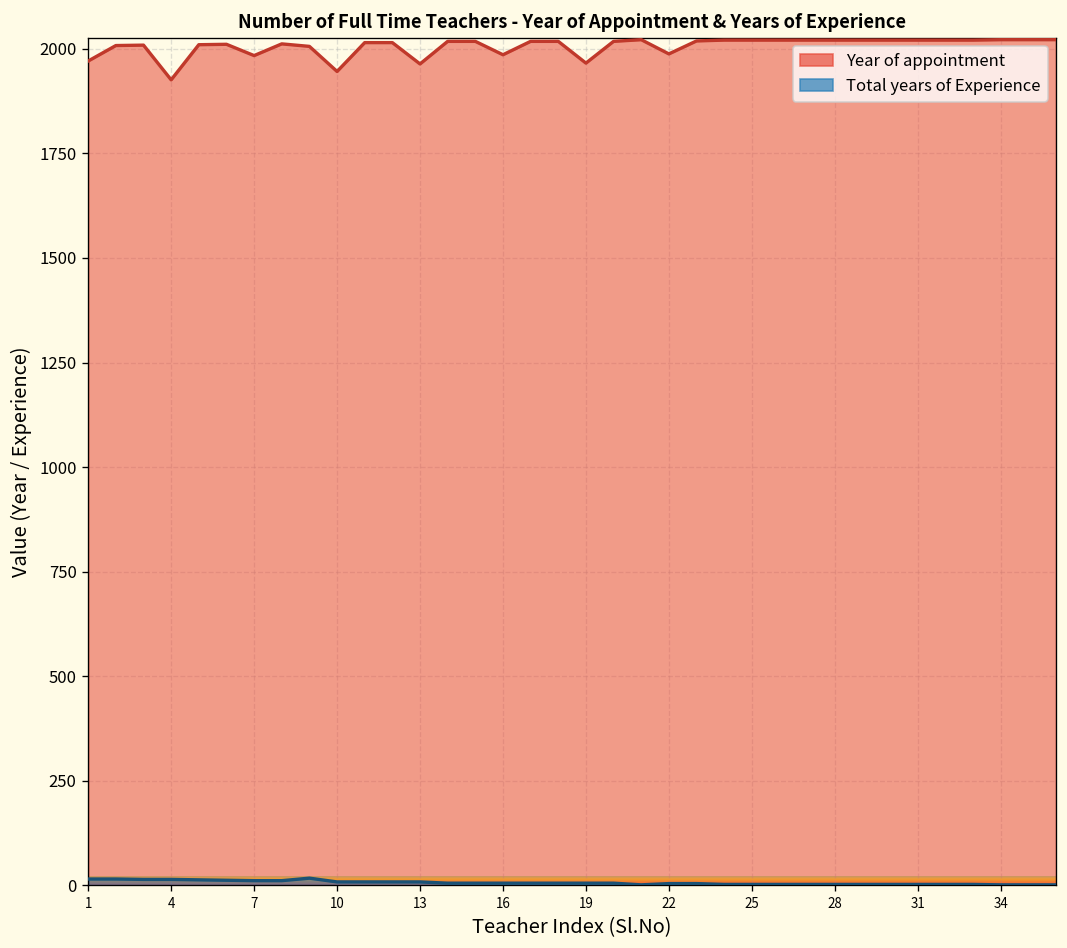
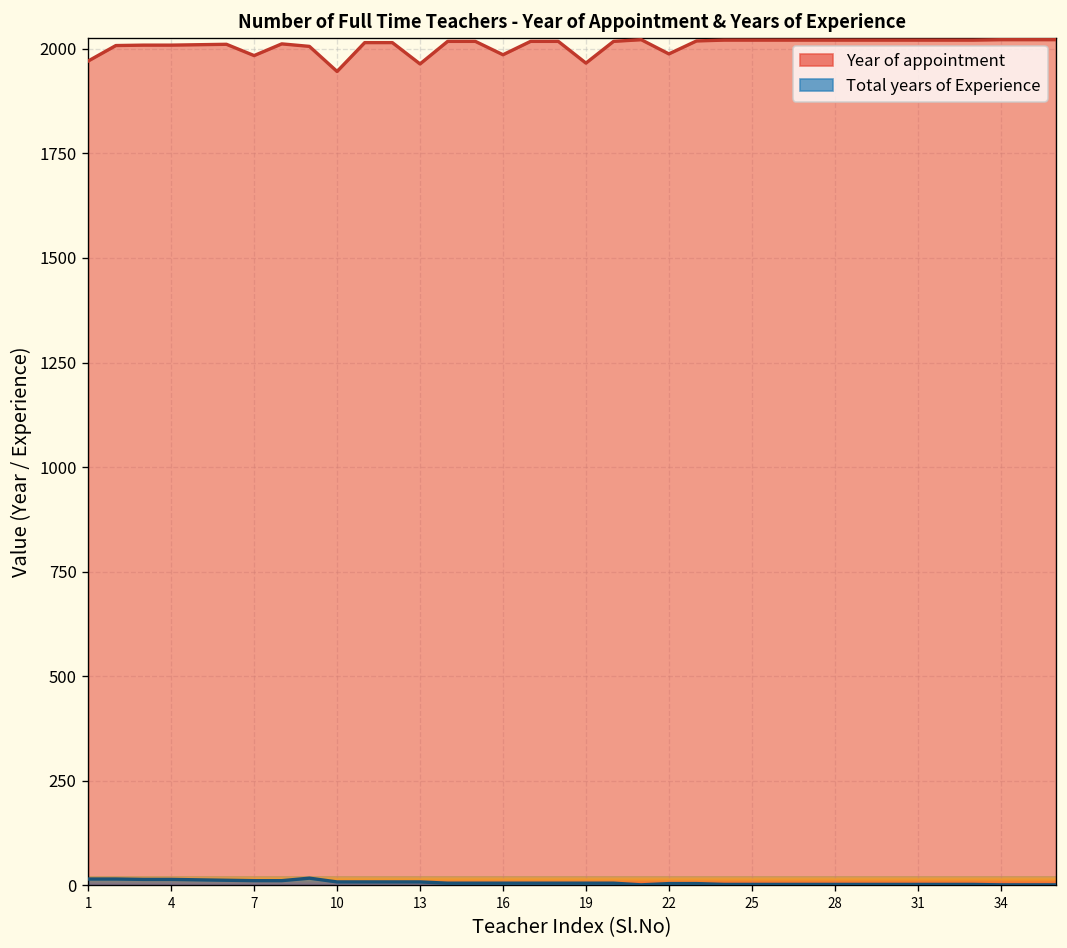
  {
    "Year of appointment": {
      "1": 1970,
-     "4": 1930,
+     "4": 2010,
      "7": 1980,
      "10": 1950,
      "13": 1960,
      "16": 1990,
      "19": 1970,
      "22": 1990,
      "25": 2020,
      "28": 2020,
      "31": 2020,
      "34": 2020
    },
    "Total years of Experience": {
      "1": 20,
      "4": 10,
      "7": 10,
      "10": 10,
      "13": 10,
      "16": 10,
      "19": 10,
      "22": 0,
      "25": 0,
      "28": 0,
      "31": 0,
      "34": 0
    }
  }
